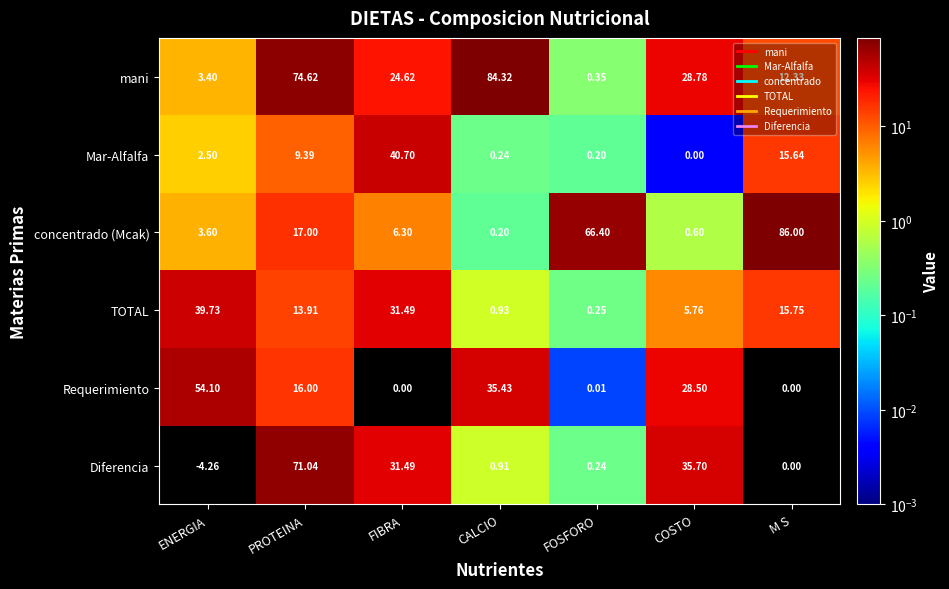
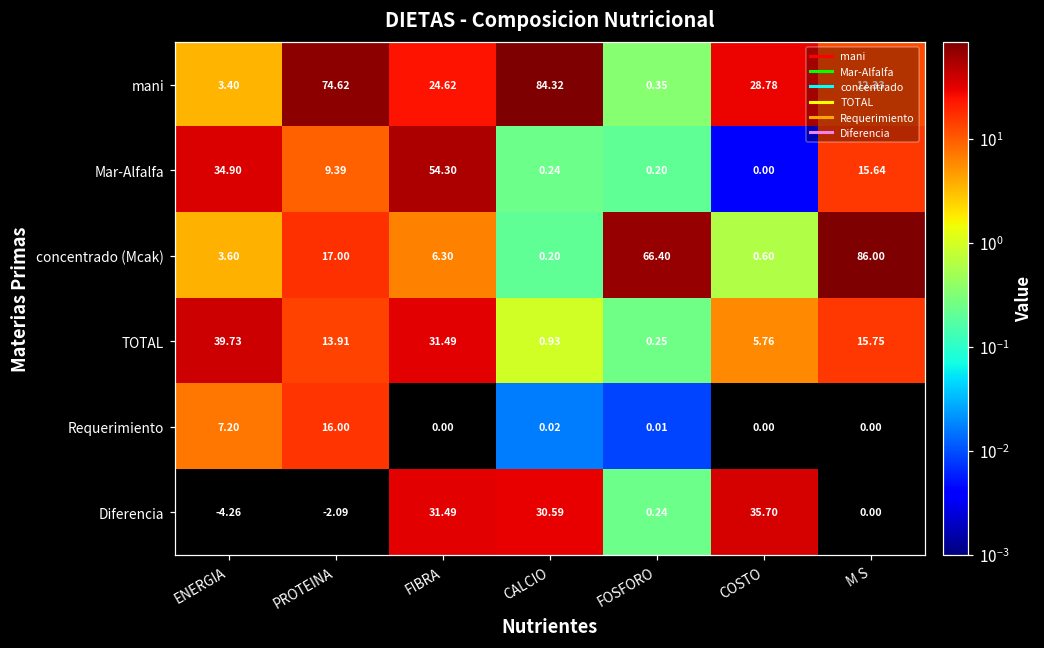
  {
    "mani": {
      "ENERGIA": 3.40,
      "PROTEINA": 74.62,
      "FIBRA": 24.62,
      "CALCIO": 84.32,
      "FOSFORO": 0.35,
      "COSTO": 28.78
    },
    "Mar-Alfalfa": {
-     "ENERGIA": 2.50,
+     "ENERGIA": 34.90,
      "PROTEINA": 9.39,
-     "FIBRA": 40.70,
+     "FIBRA": 54.30,
      "CALCIO": 0.24,
      "FOSFORO": 0.20,
      "COSTO": 0.00,
      "M S": 15.64
    },
    "concentrado (Mcak)": {
      "ENERGIA": 3.60,
      "PROTEINA": 17.00,
      "FIBRA": 6.30,
      "CALCIO": 0.20,
      "FOSFORO": 66.40,
      "COSTO": 0.60,
      "M S": 86.00
    },
    "TOTAL": {
      "ENERGIA": 39.73,
      "PROTEINA": 13.91,
      "FIBRA": 31.49,
      "CALCIO": 0.93,
      "FOSFORO": 0.25,
      "COSTO": 5.76,
      "M S": 15.75
    },
    "Requerimiento": {
-     "ENERGIA": 54.10,
+     "ENERGIA": 7.20,
      "PROTEINA": 16.00,
      "FIBRA": 0.00,
-     "CALCIO": 35.43,
+     "CALCIO": 0.02,
      "FOSFORO": 0.01,
-     "COSTO": 28.50,
+     "COSTO": 0.00,
      "M S": 0.00
    },
    "Diferencia": {
      "ENERGIA": -4.26,
-     "PROTEINA": 71.04,
+     "PROTEINA": -2.09,
      "FIBRA": 31.49,
-     "CALCIO": 0.91,
+     "CALCIO": 30.59,
      "FOSFORO": 0.24,
      "COSTO": 35.70,
      "M S": 0.00
    }
  }
